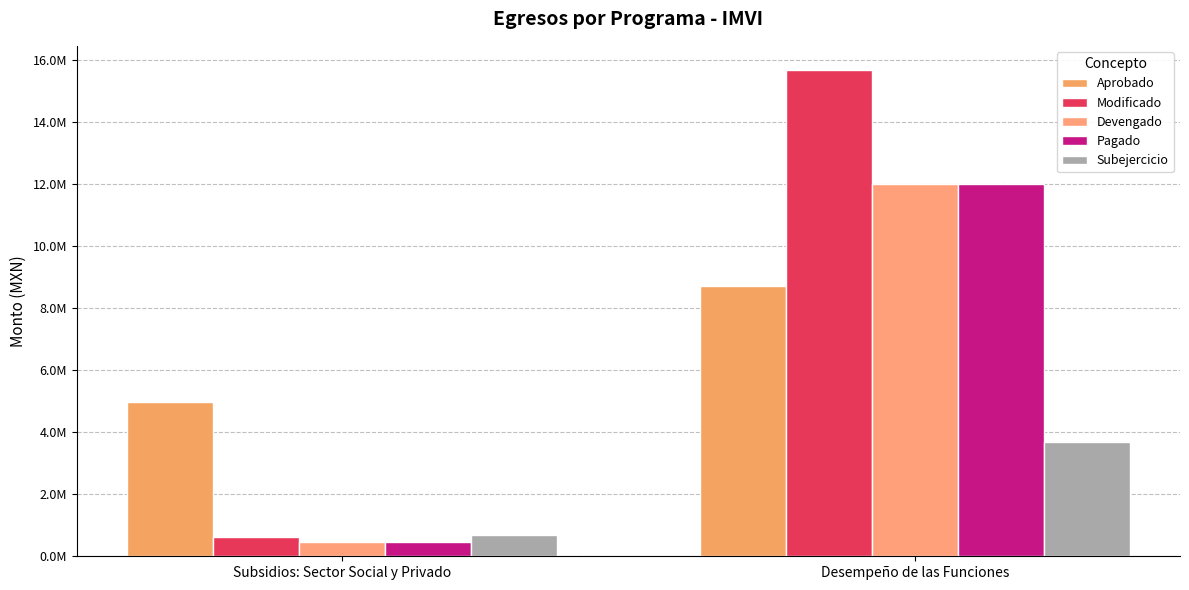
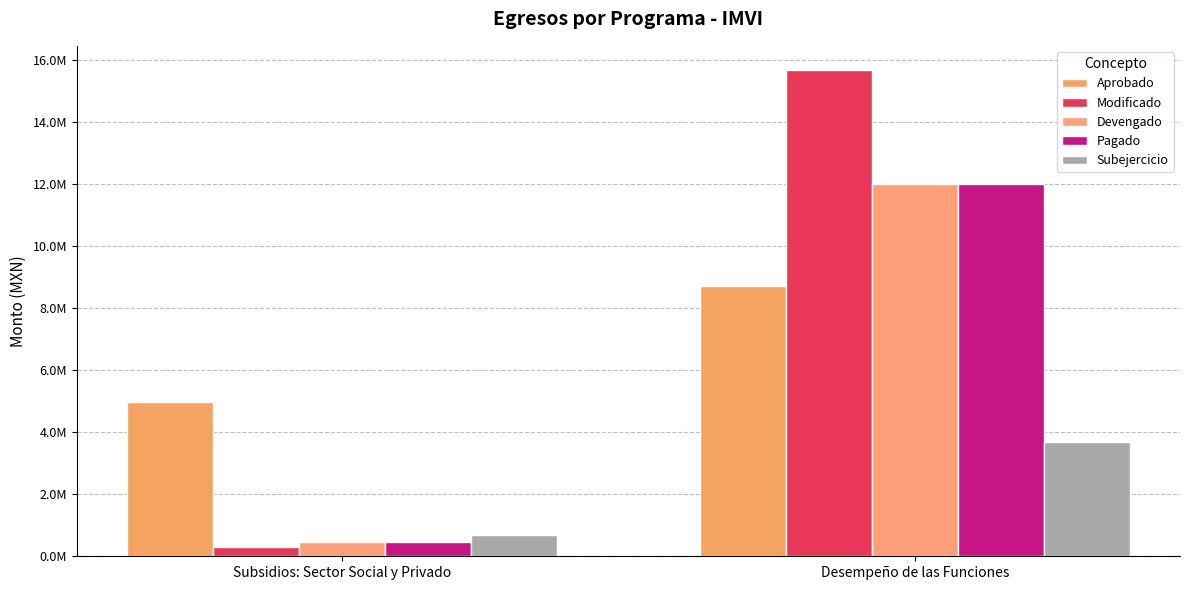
  {
    "Modificado": {
-     "Subsidios: Sector Social y Privado": 600000,
+     "Subsidios: Sector Social y Privado": 300000,
      "Desempeño de las Funciones": 15700000
    },
    "Pagado": {
      "Subsidios: Sector Social y Privado": 400000,
      "Desempeño de las Funciones": 12000000
    },
    "Subejercicio": {
      "Subsidios: Sector Social y Privado": 700000,
      "Desempeño de las Funciones": 3700000
    }
  }
